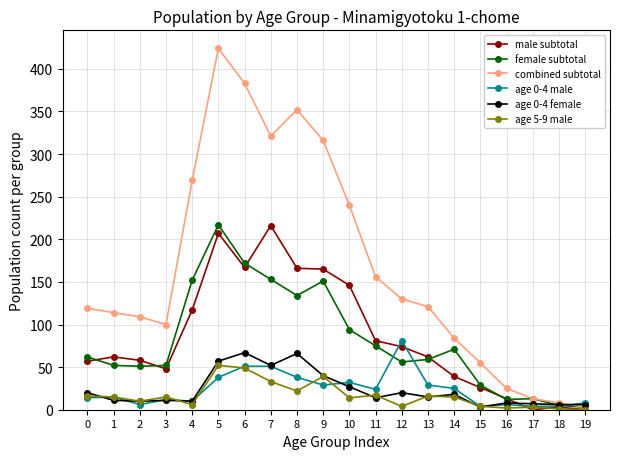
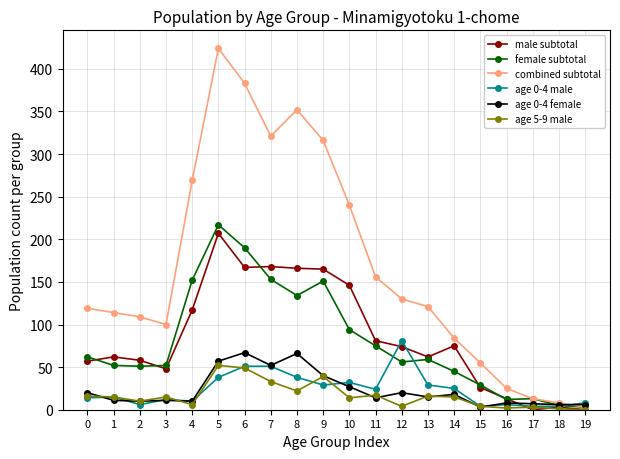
  {
    "male subtotal": {
      "0": 60,
      "1": 60,
      "2": 60,
      "3": 50,
      "4": 120,
      "5": 210,
      "6": 170,
-     "7": 220,
+     "7": 170,
      "8": 170,
      "9": 170,
      "10": 150,
      "11": 80,
      "12": 70,
-     "14": 40,
+     "14": 80,
      "15": 30
    },
    "female subtotal": {
      "0": 60,
      "1": 50,
      "2": 50,
      "3": 50,
      "4": 150,
      "5": 220,
-     "6": 170,
+     "6": 190,
      "7": 150,
      "8": 130,
      "9": 150,
      "10": 90,
      "11": 80,
      "12": 60,
-     "14": 70,
+     "14": 50,
      "15": 30
    },
    "combined subtotal": {
      "0": 120,
      "1": 110,
      "2": 110,
      "3": 100,
      "4": 270,
      "5": 420,
      "6": 380,
      "7": 320,
      "8": 350,
      "9": 320,
      "10": 240,
      "11": 160,
      "12": 130,
      "13": 120,
      "14": 80,
      "15": 60,
      "16": 30
    },
    "age 0-4 male": {
      "2": 10,
      "5": 40,
      "8": 40,
      "9": 30,
      "10": 30,
      "11": 20,
      "12": 80,
      "13": 30,
      "14": 30
    },
    "age 0-4 female": {
      "0": 20,
      "1": 10,
      "5": 60,
      "6": 70,
      "8": 70,
      "10": 30,
      "11": 10,
      "12": 20
    },
    "age 5-9 male": {
      "3": 20,
      "4": 10,
      "5": 50,
      "7": 30,
      "8": 20,
      "10": 10,
      "11": 20,
      "12": 0,
      "16": 0
    }
  }
